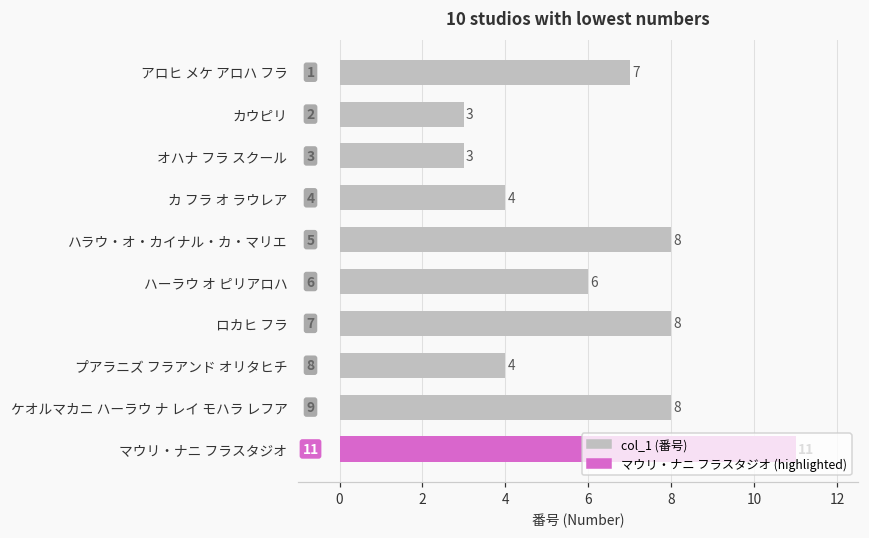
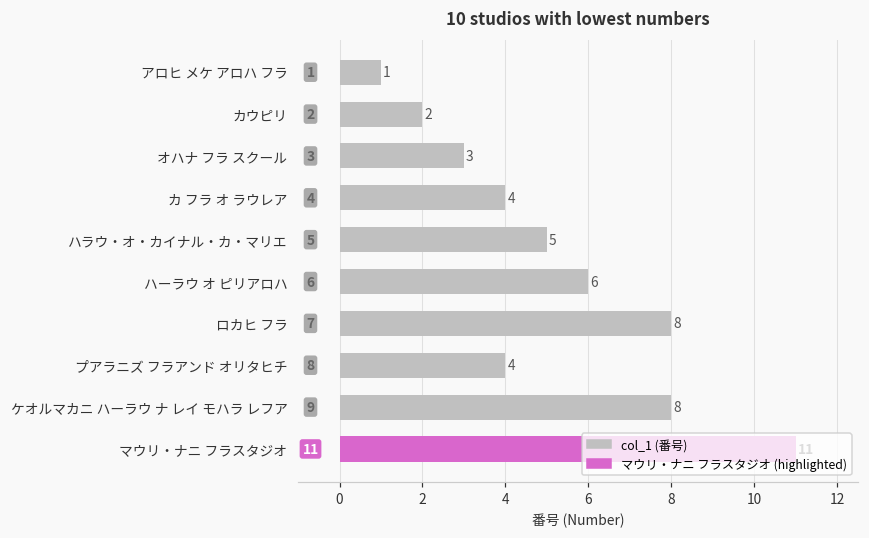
  {
-   "アロヒ メケ アロハ フラ": 7,
-   "カウピリ": 3,
+   "アロヒ メケ アロハ フラ": 1,
+   "カウピリ": 2,
    "オハナ フラ スクール": 3,
    "カ フラ オ ラウレア": 4,
-   "ハラウ・オ・カイナル・カ・マリエ": 8,
+   "ハラウ・オ・カイナル・カ・マリエ": 5,
    "ハーラウ オ ピリアロハ": 6,
    "ロカヒ フラ": 8,
    "プアラニズ フラアンド オリタヒチ": 4,
    "ケオルマカニ ハーラウ ナ レイ モハラ レフア": 8
  }
